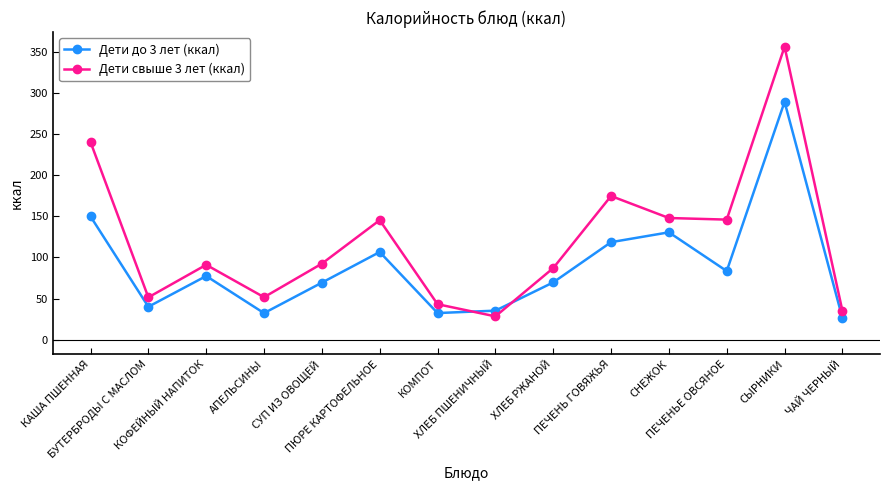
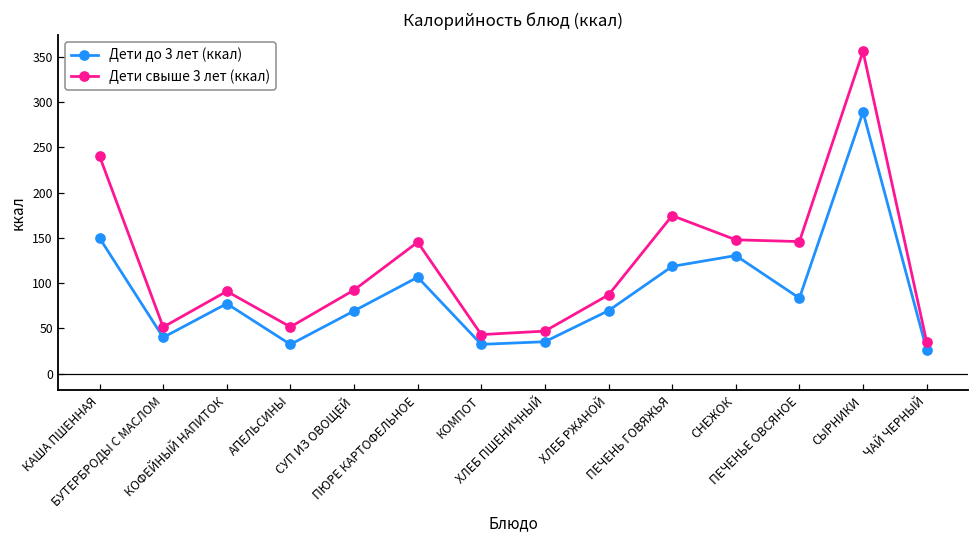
  {
    "Дети до 3 лет (ккал)": {
      "КАША ПШЕННАЯ": 150,
      "БУТЕРБРОДЫ С МАСЛОМ": 40,
      "КОФЕЙНЫЙ НАПИТОК": 80,
      "АПЕЛЬСИНЫ": 30,
      "СУП ИЗ ОВОЩЕЙ": 70,
      "ПЮРЕ КАРТОФЕЛЬНОЕ": 110,
      "КОМПОТ": 30,
      "ХЛЕБ ПШЕНИЧНЫЙ": 40,
      "ХЛЕБ РЖАНОЙ": 70,
      "ПЕЧЕНЬ ГОВЯЖЬЯ": 120,
      "СНЕЖОК": 130,
      "ПЕЧЕНЬЕ ОВСЯНОЕ": 80,
      "СЫРНИКИ": 290,
      "ЧАЙ ЧЕРНЫЙ": 30
    },
    "Дети свыше 3 лет (ккал)": {
      "КАША ПШЕННАЯ": 240,
      "БУТЕРБРОДЫ С МАСЛОМ": 50,
      "КОФЕЙНЫЙ НАПИТОК": 90,
      "АПЕЛЬСИНЫ": 50,
      "СУП ИЗ ОВОЩЕЙ": 90,
      "ПЮРЕ КАРТОФЕЛЬНОЕ": 150,
      "КОМПОТ": 40,
-     "ХЛЕБ ПШЕНИЧНЫЙ": 30,
+     "ХЛЕБ ПШЕНИЧНЫЙ": 50,
      "ХЛЕБ РЖАНОЙ": 90,
      "ПЕЧЕНЬ ГОВЯЖЬЯ": 170,
      "СНЕЖОК": 150,
      "ПЕЧЕНЬЕ ОВСЯНОЕ": 150,
      "СЫРНИКИ": 360,
      "ЧАЙ ЧЕРНЫЙ": 40
    }
  }
